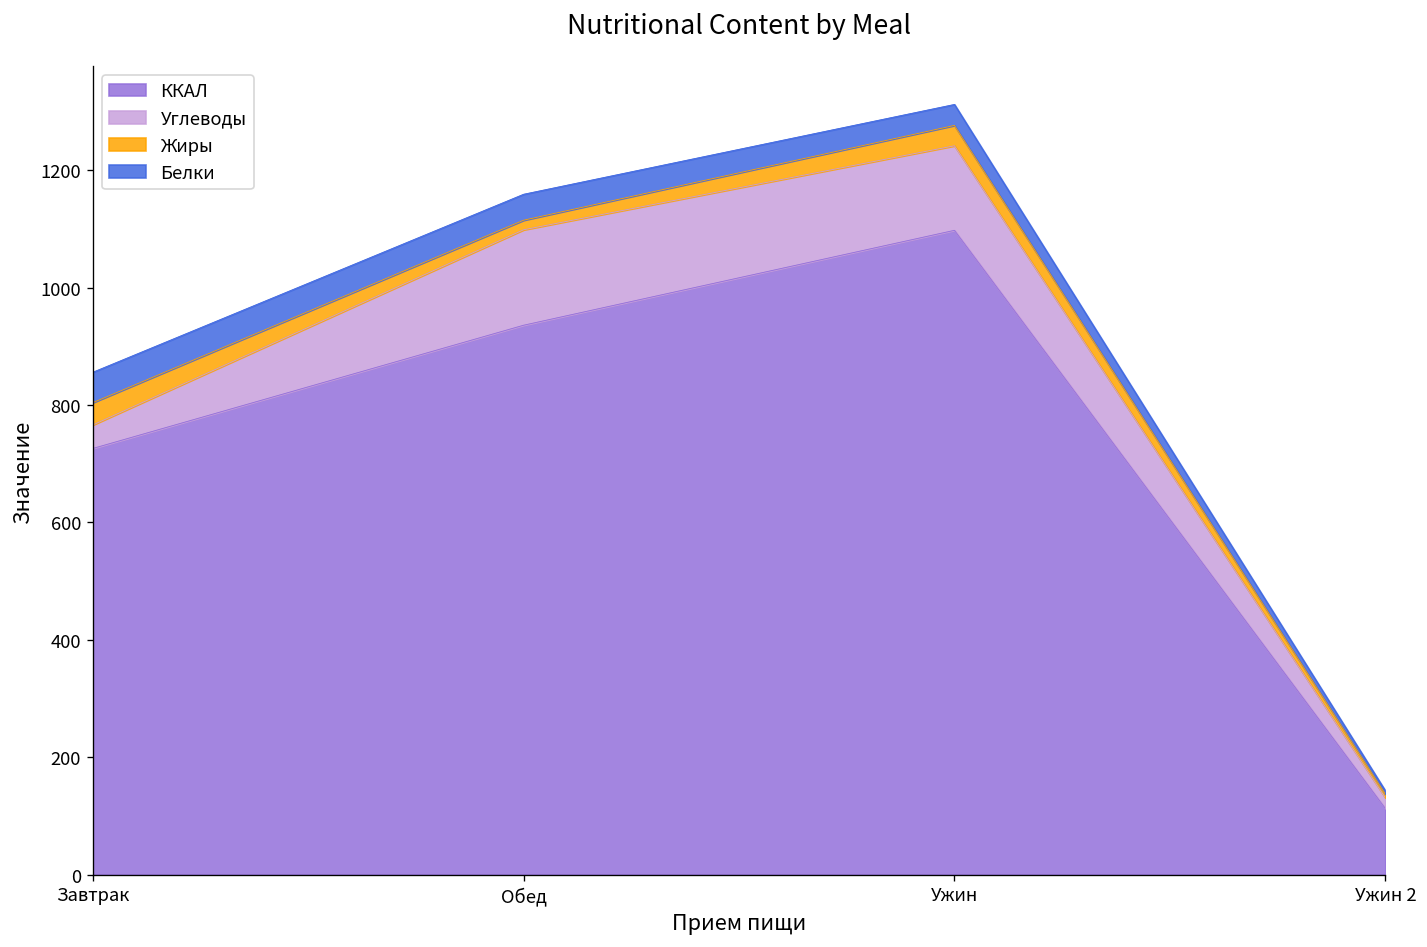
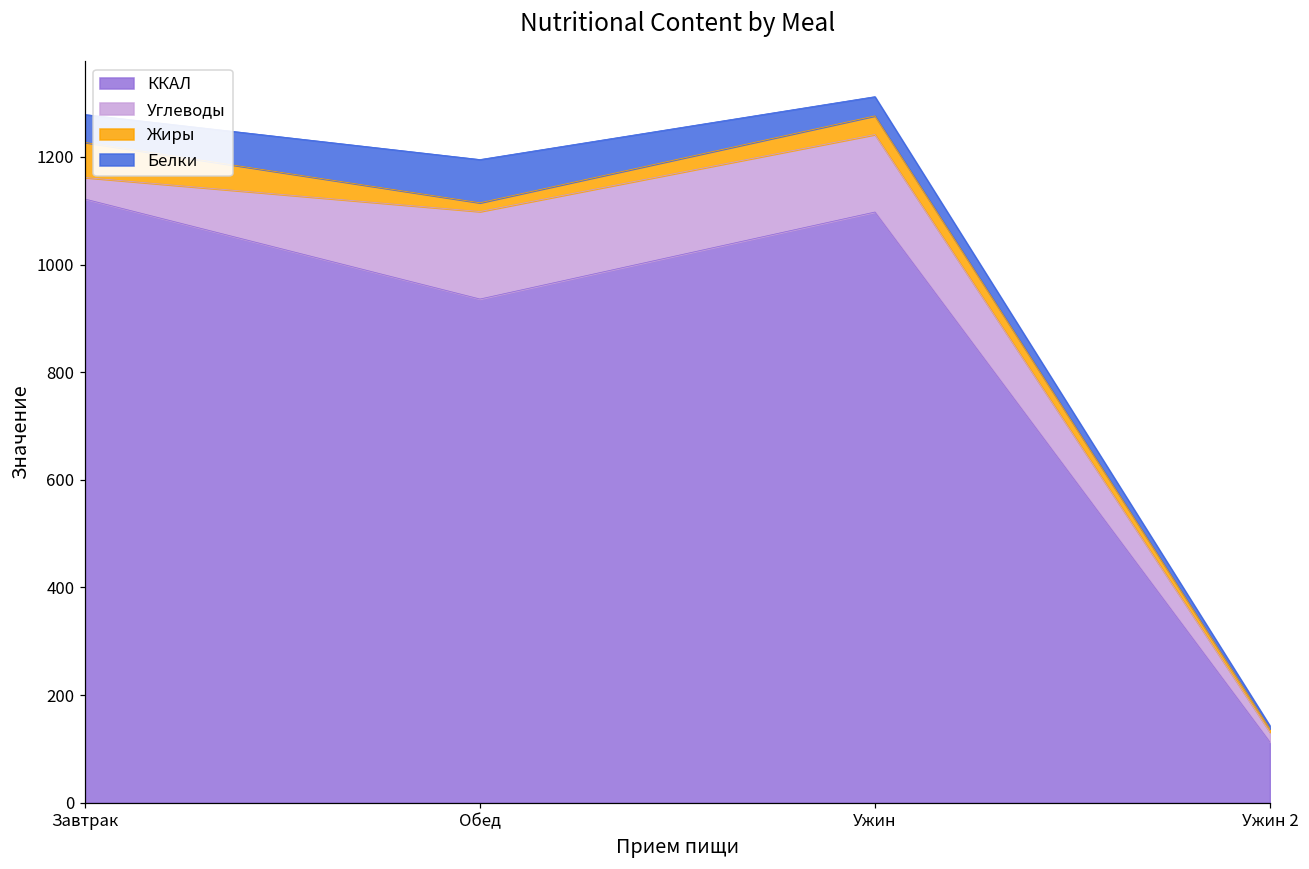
  {
    "ККАЛ": {
-     "Завтрак": 730,
+     "Завтрак": 1120,
      "Обед": 940,
      "Ужин": 1100,
      "Ужин 2": 110
    },
    "Углеводы": {
      "Завтрак": 40,
      "Обед": 160,
      "Ужин": 140,
      "Ужин 2": 20
    },
    "Жиры": {
-     "Завтрак": 40,
+     "Завтрак": 70,
      "Обед": 20,
      "Ужин": 30,
      "Ужин 2": 10
    },
    "Белки": {
      "Завтрак": 50,
-     "Обед": 40,
+     "Обед": 80,
      "Ужин": 40,
      "Ужин 2": 10
    }
  }
